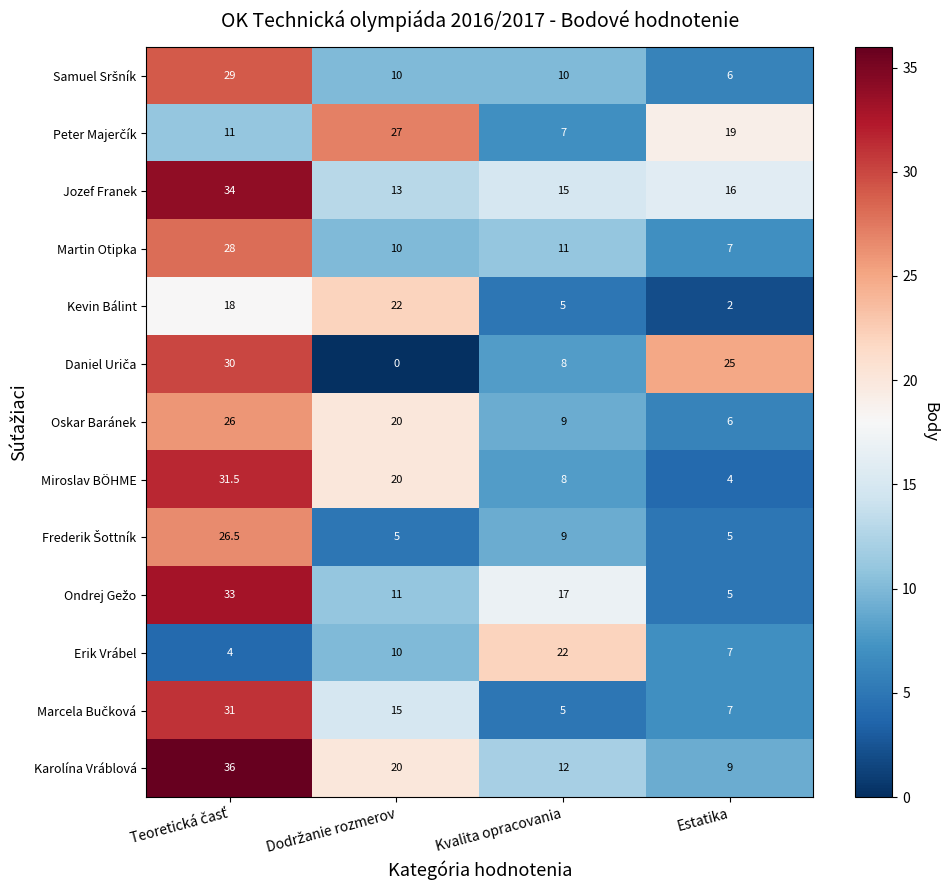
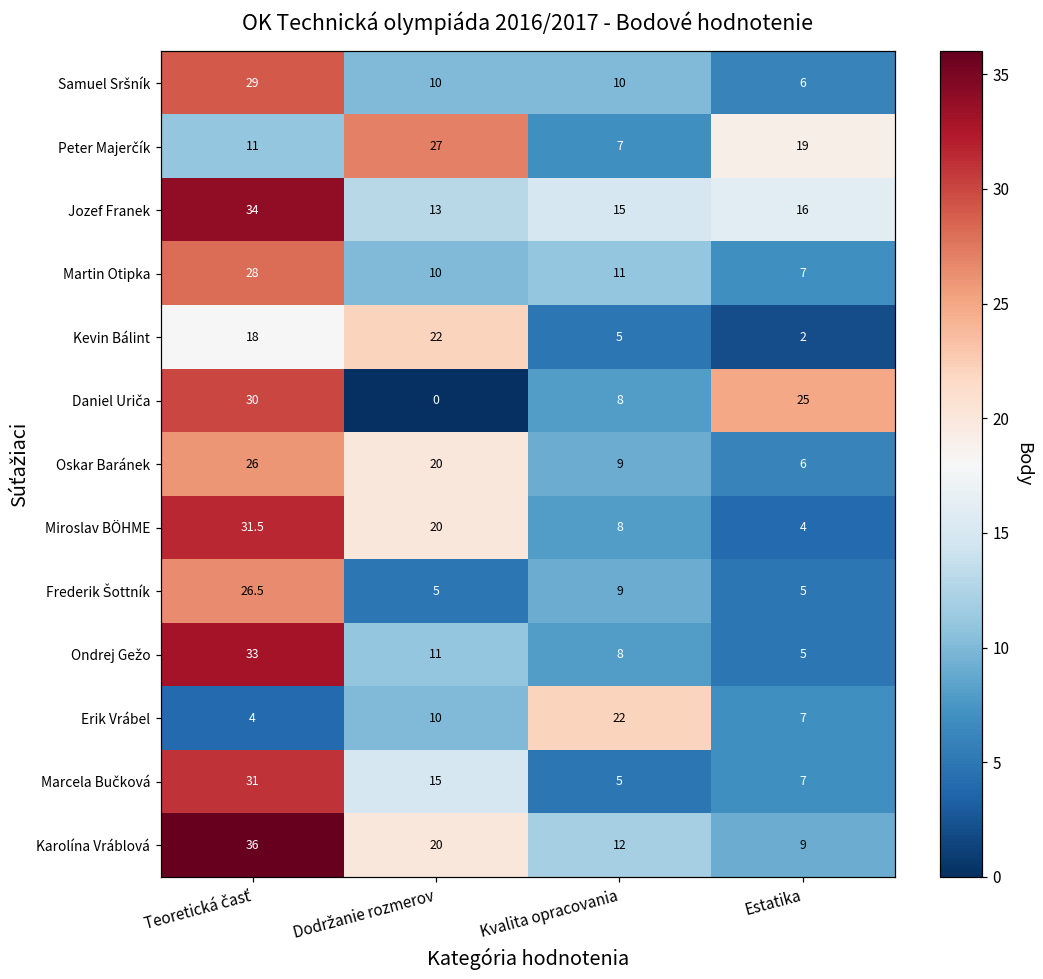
  {
    "Samuel Sršník": {
      "Teoretická časť": 29,
      "Dodržanie rozmerov": 10,
      "Kvalita opracovania": 10,
      "Estatika": 6
    },
    "Peter Majerčík": {
      "Teoretická časť": 11,
      "Dodržanie rozmerov": 27,
      "Kvalita opracovania": 7,
      "Estatika": 19
    },
    "Jozef Franek": {
      "Teoretická časť": 34,
      "Dodržanie rozmerov": 13,
      "Kvalita opracovania": 15,
      "Estatika": 16
    },
    "Martin Otipka": {
      "Teoretická časť": 28,
      "Dodržanie rozmerov": 10,
      "Kvalita opracovania": 11,
      "Estatika": 7
    },
    "Kevin Bálint": {
      "Teoretická časť": 18,
      "Dodržanie rozmerov": 22,
      "Kvalita opracovania": 5,
      "Estatika": 2
    },
    "Daniel Uriča": {
      "Teoretická časť": 30,
      "Dodržanie rozmerov": 0,
      "Kvalita opracovania": 8,
      "Estatika": 25
    },
    "Oskar Baránek": {
      "Teoretická časť": 26,
      "Dodržanie rozmerov": 20,
      "Kvalita opracovania": 9,
      "Estatika": 6
    },
    "Miroslav BÖHME": {
      "Teoretická časť": 31.5,
      "Dodržanie rozmerov": 20,
      "Kvalita opracovania": 8,
      "Estatika": 4
    },
    "Frederik Šottník": {
      "Teoretická časť": 26.5,
      "Dodržanie rozmerov": 5,
      "Kvalita opracovania": 9,
      "Estatika": 5
    },
    "Ondrej Gežo": {
      "Teoretická časť": 33,
      "Dodržanie rozmerov": 11,
-     "Kvalita opracovania": 17,
+     "Kvalita opracovania": 8,
      "Estatika": 5
    },
    "Erik Vrábel": {
      "Teoretická časť": 4,
      "Dodržanie rozmerov": 10,
      "Kvalita opracovania": 22,
      "Estatika": 7
    },
    "Marcela Bučková": {
      "Teoretická časť": 31,
      "Dodržanie rozmerov": 15,
      "Kvalita opracovania": 5,
      "Estatika": 7
    },
    "Karolína Vráblová": {
      "Teoretická časť": 36,
      "Dodržanie rozmerov": 20,
      "Kvalita opracovania": 12,
      "Estatika": 9
    }
  }
